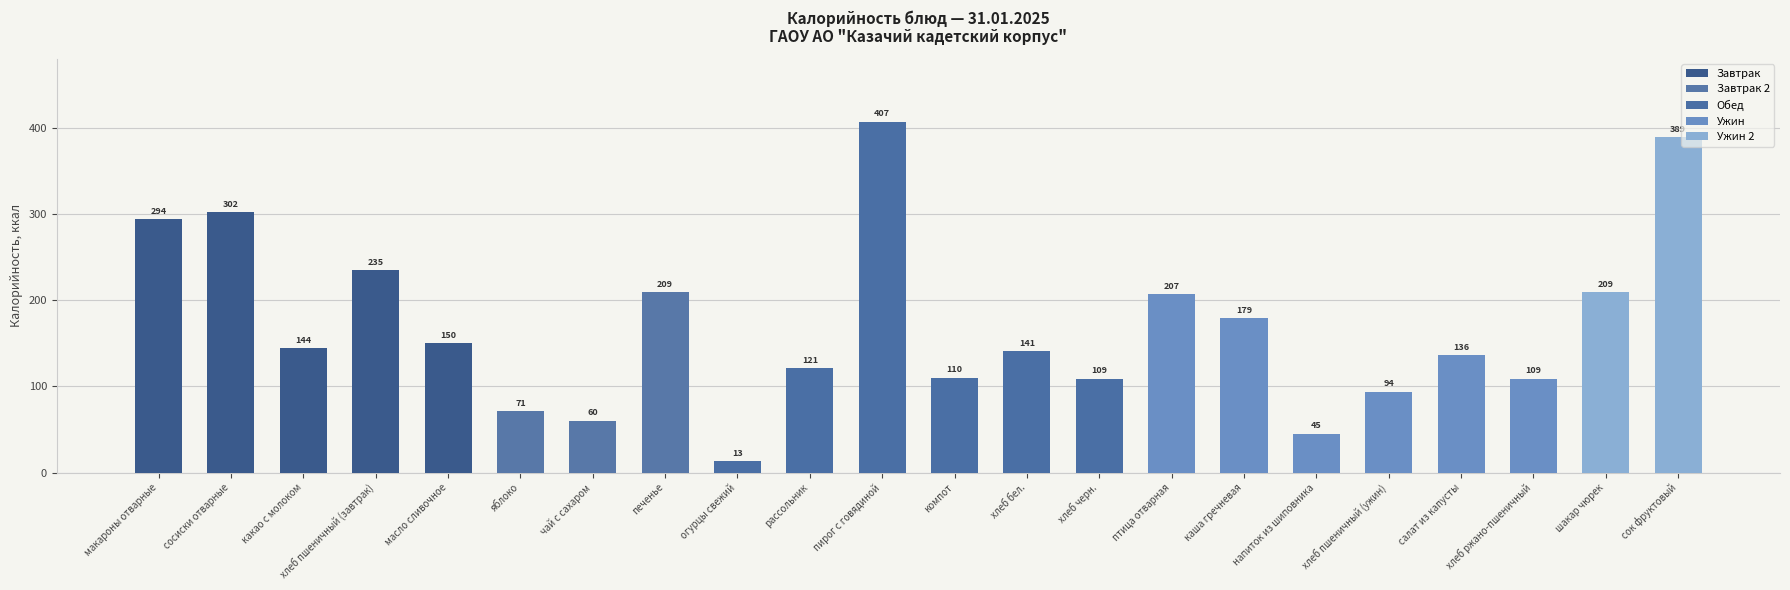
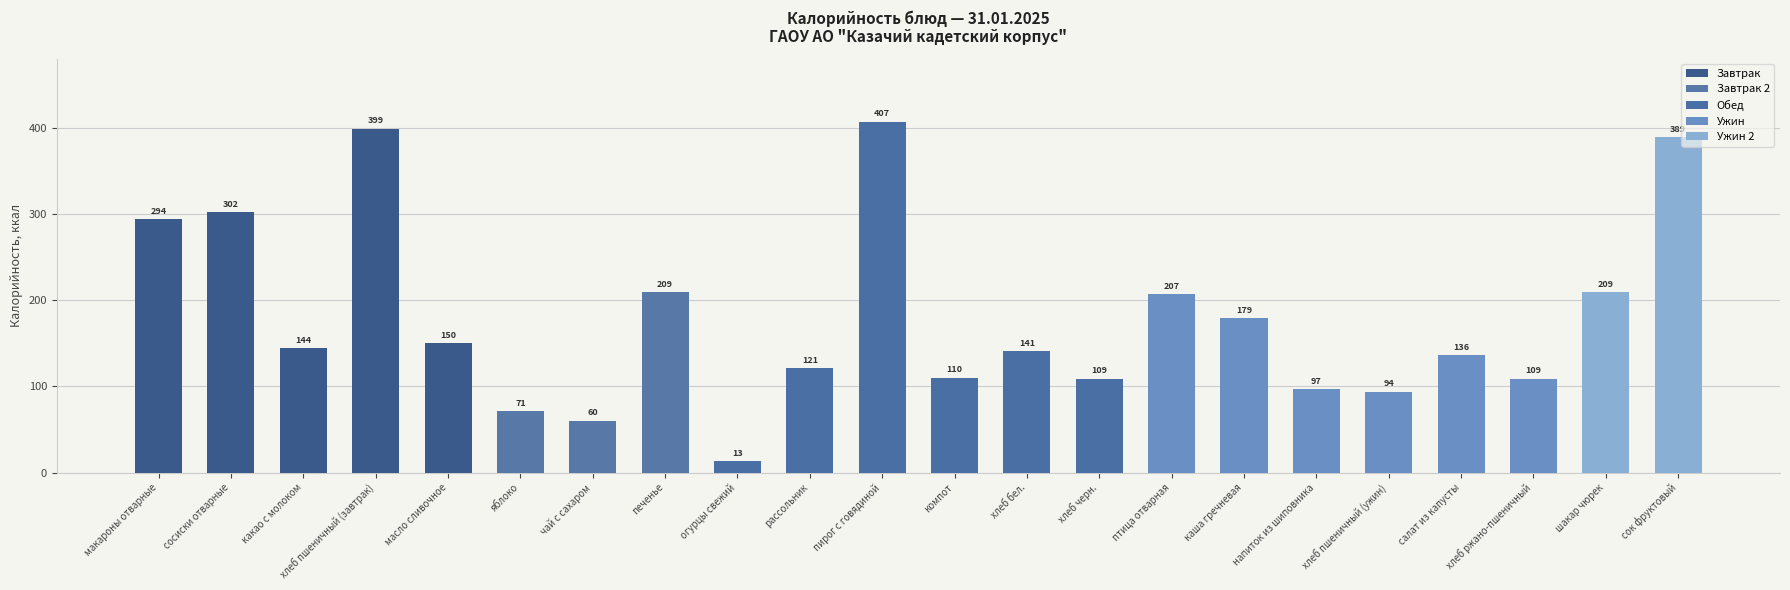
  {
    "макароны отварные": 294,
    "сосиски отварные": 302,
    "какао с молоком": 144,
-   "хлеб пшеничный (завтрак)": 235,
+   "хлеб пшеничный (завтрак)": 399,
    "масло сливочное": 150,
    "яблоко": 71,
    "чай с сахаром": 60,
    "печенье": 209,
    "огурцы свежий": 13,
    "рассольник": 121,
    "пирог с говядиной": 407,
    "компот": 110,
    "хлеб бел.": 141,
    "хлеб черн.": 109,
    "птица отварная": 207,
    "каша гречневая": 179,
-   "напиток из шиповника": 45,
+   "напиток из шиповника": 97,
    "хлеб пшеничный (ужин)": 94,
    "салат из капусты": 136,
    "хлеб ржано-пшеничный": 109,
    "шакар чюрек": 209
  }
